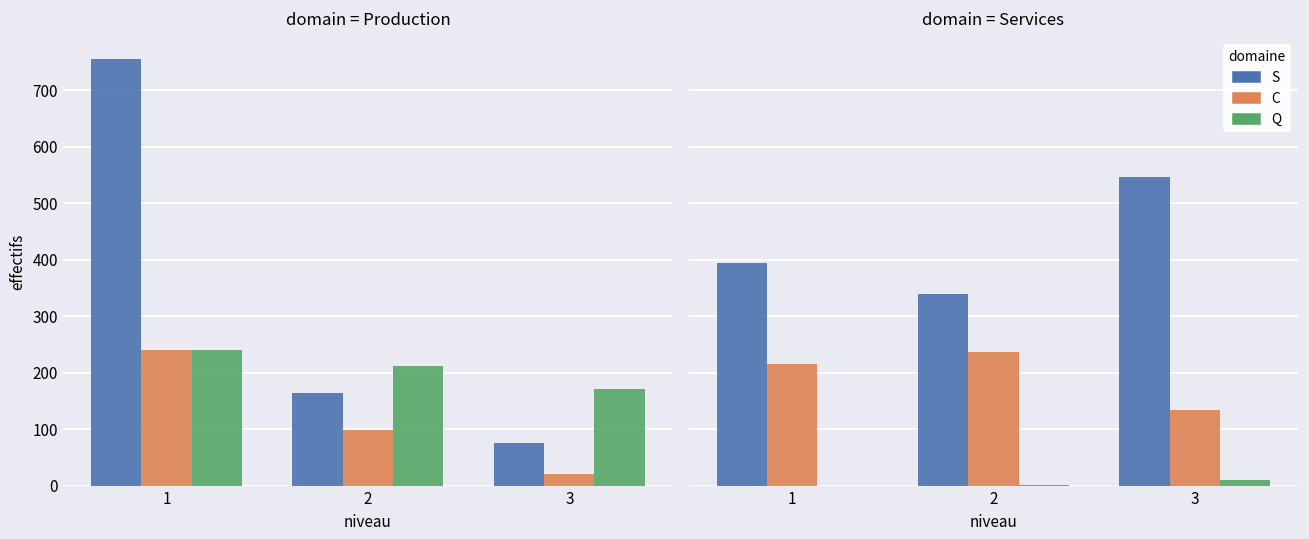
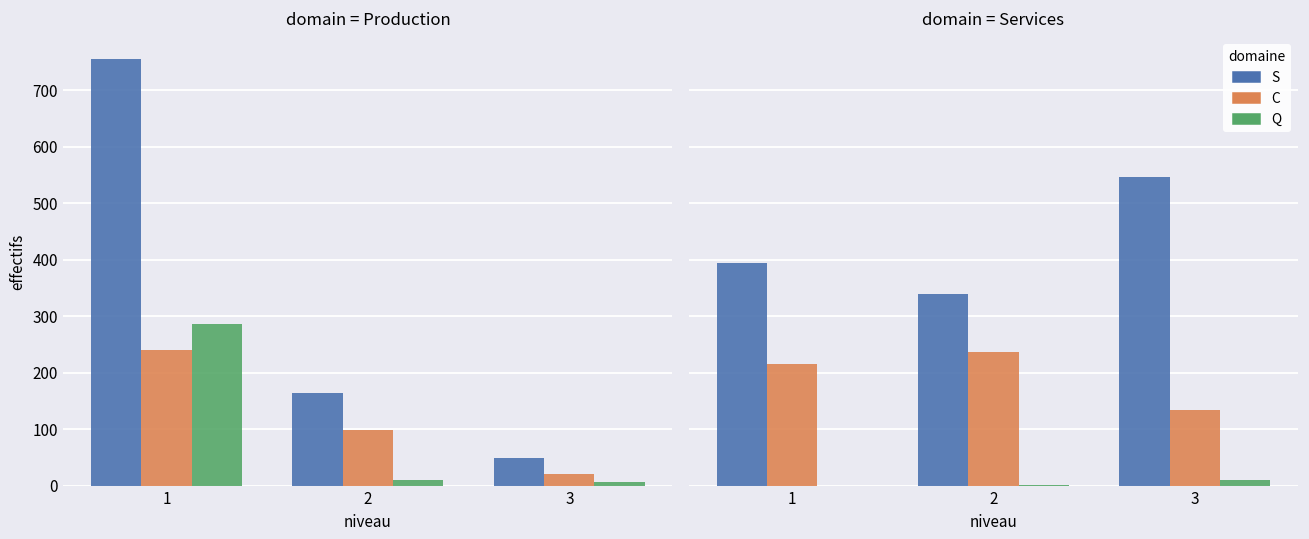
  {
    "domain = Production": {
      "S": {
        "1": 760,
        "2": 160,
-       "3": 80
+       "3": 50
      },
      "C": {
        "1": 240,
        "2": 100,
        "3": 20
      },
      "Q": {
-       "1": 240,
-       "2": 210,
-       "3": 170
+       "1": 290,
+       "2": 10,
+       "3": 10
      }
    }
  }
